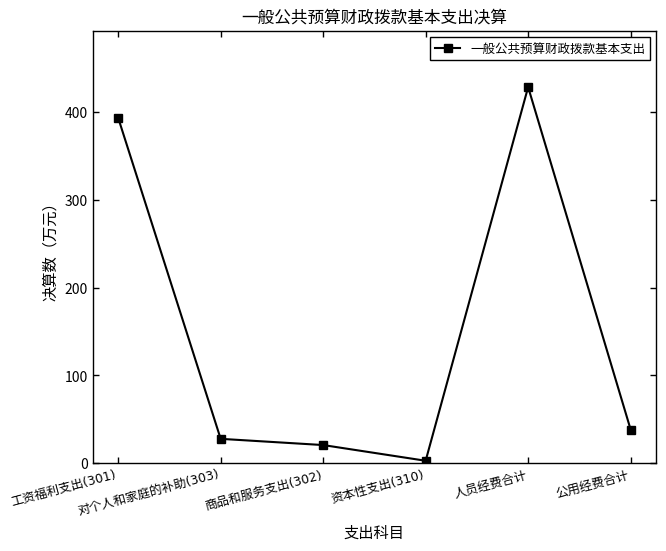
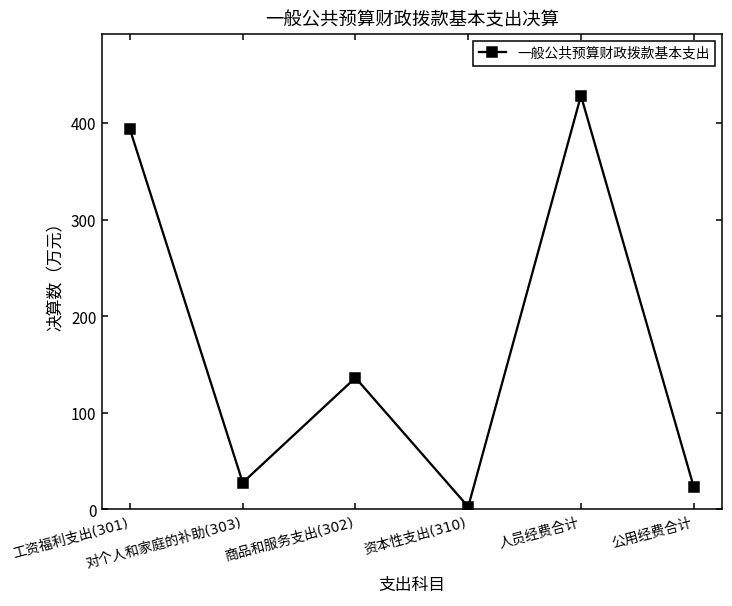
  {
    "工资福利支出(301)": 390,
    "对个人和家庭的补助(303)": 30,
-   "商品和服务支出(302)": 20,
+   "商品和服务支出(302)": 140,
    "资本性支出(310)": 0,
    "人员经费合计": 430,
-   "公用经费合计": 40
+   "公用经费合计": 20
  }
